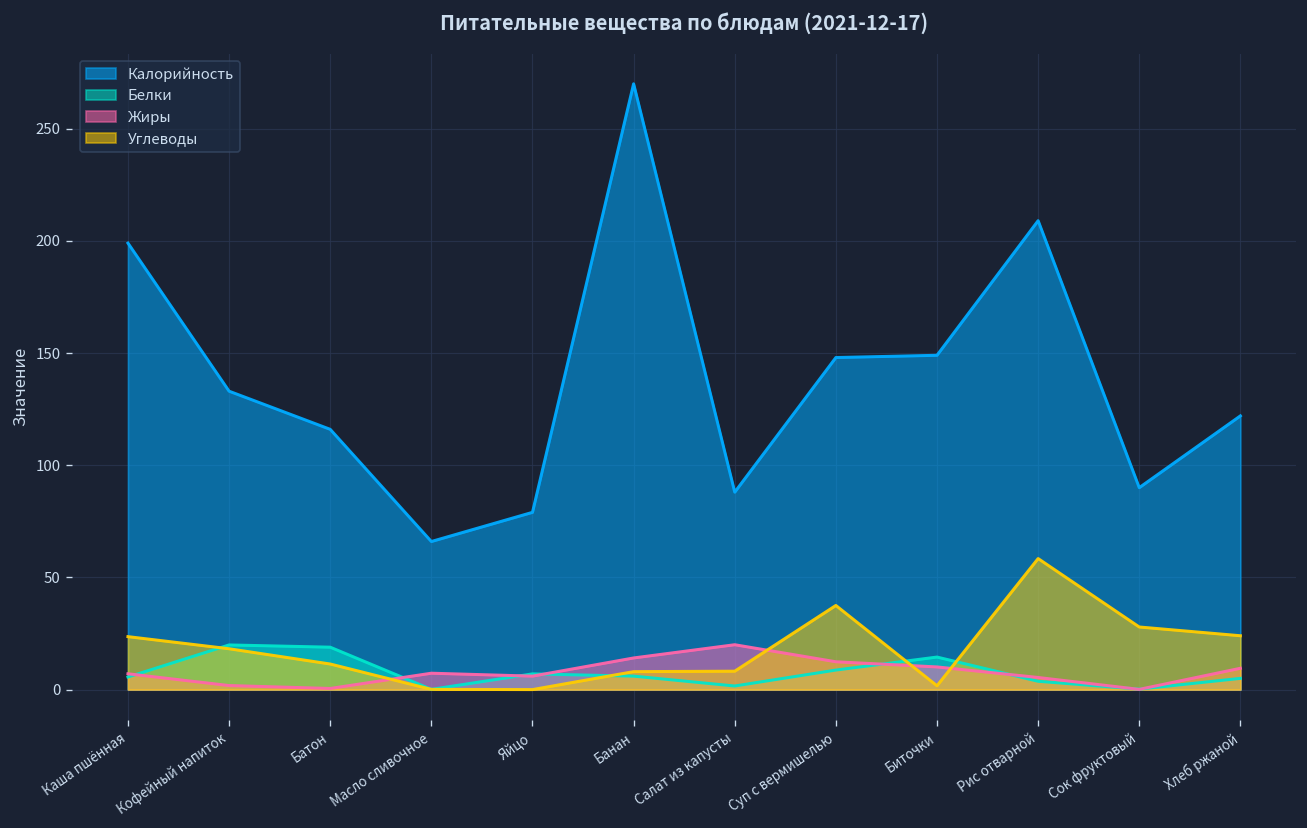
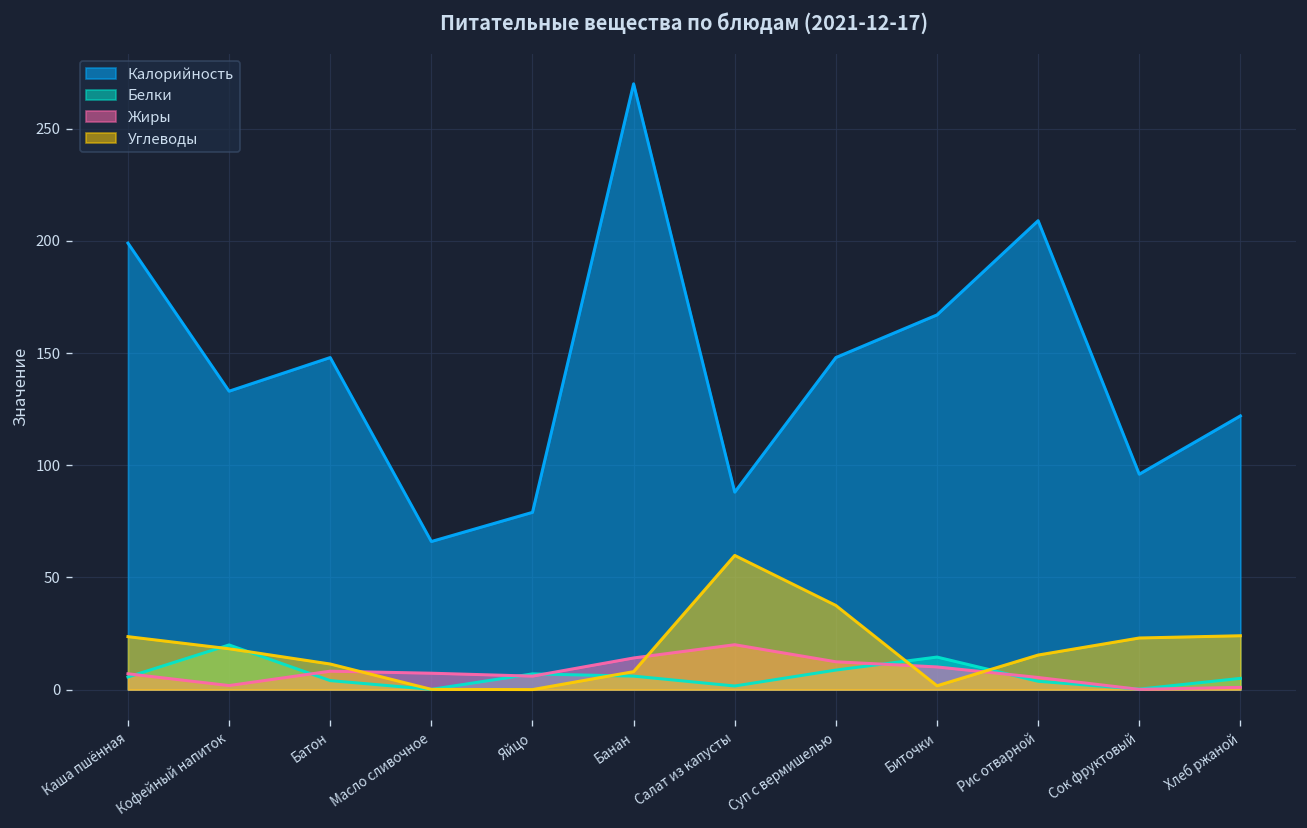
  {
    "Калорийность": {
      "Каша пшённая": 199,
      "Кофейный напиток": 133,
-     "Батон": 116,
+     "Батон": 148,
      "Масло сливочное": 66,
      "Яйцо": 79,
      "Банан": 270,
      "Салат из капусты": 88,
      "Суп с вермишелью": 148,
-     "Биточки": 149,
+     "Биточки": 167,
      "Рис отварной": 209,
-     "Сок фруктовый": 90,
+     "Сок фруктовый": 96,
      "Хлеб ржаной": 122
    },
    "Белки": {
      "Каша пшённая": 6,
      "Кофейный напиток": 20,
-     "Батон": 19,
+     "Батон": 4,
      "Банан": 6,
      "Салат из капусты": 2,
      "Суп с вермишелью": 9,
      "Биточки": 15,
      "Рис отварной": 4,
      "Хлеб ржаной": 5
    },
    "Жиры": {
      "Каша пшённая": 7,
      "Кофейный напиток": 2,
-     "Батон": 1,
+     "Батон": 8,
      "Масло сливочное": 7,
      "Банан": 14,
      "Салат из капусты": 20,
      "Суп с вермишелью": 12,
      "Биточки": 10,
      "Рис отварной": 5,
-     "Хлеб ржаной": 10
+     "Хлеб ржаной": 1
    },
    "Углеводы": {
      "Каша пшённая": 24,
      "Кофейный напиток": 18,
      "Батон": 11,
      "Яйцо": 0,
      "Банан": 8,
-     "Салат из капусты": 8,
+     "Салат из капусты": 60,
      "Суп с вермишелью": 38,
      "Биточки": 2,
-     "Рис отварной": 58,
-     "Сок фруктовый": 28,
+     "Рис отварной": 15,
+     "Сок фруктовый": 23,
      "Хлеб ржаной": 24
    }
  }
